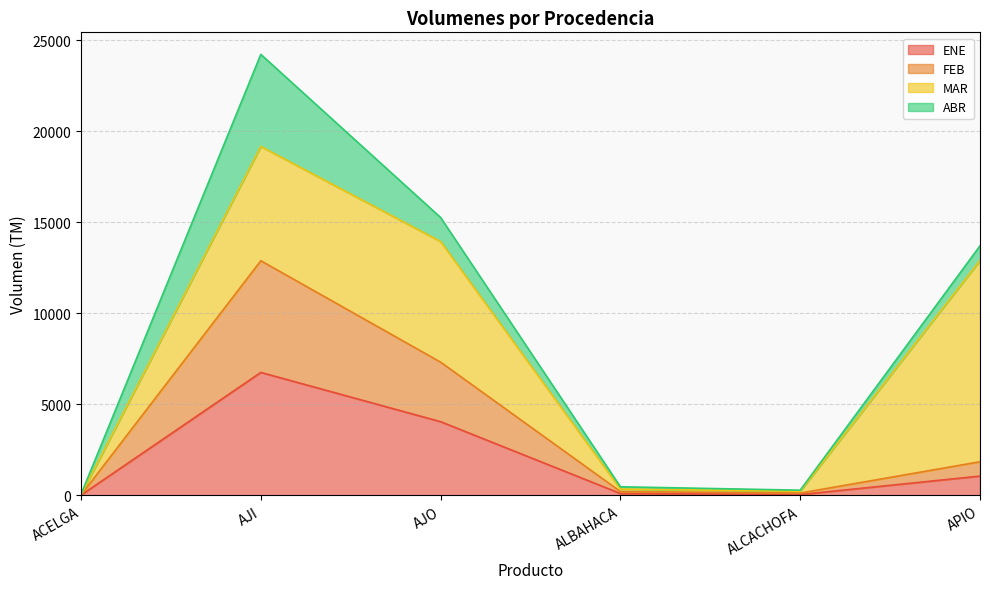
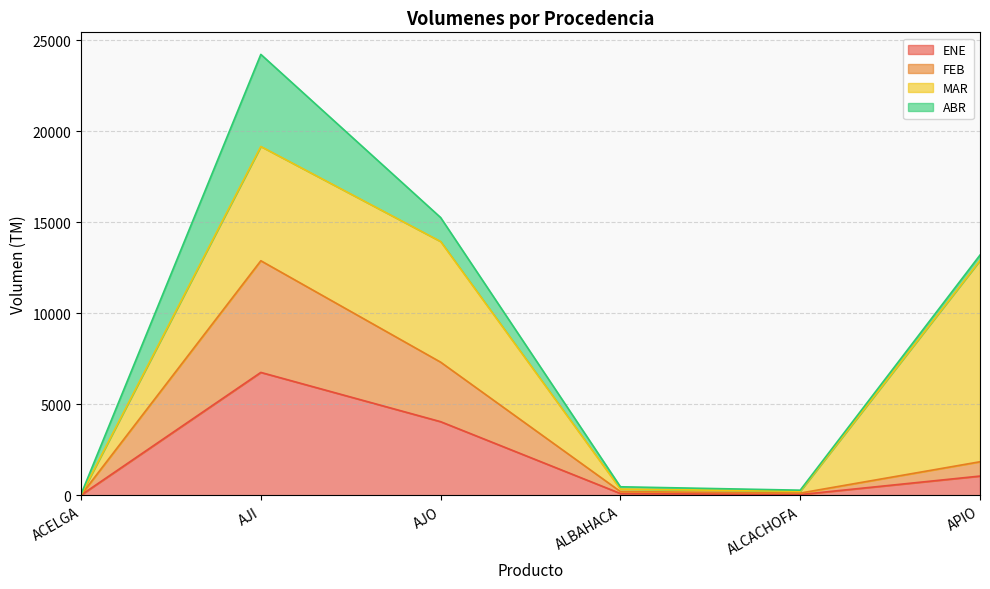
  {
    "MAR": {
      "AJI": 6300,
      "AJO": 6600,
      "APIO": 11100
    },
    "ABR": {
      "AJI": 5100,
      "AJO": 1300,
-     "APIO": 800
+     "APIO": 300
    }
  }
